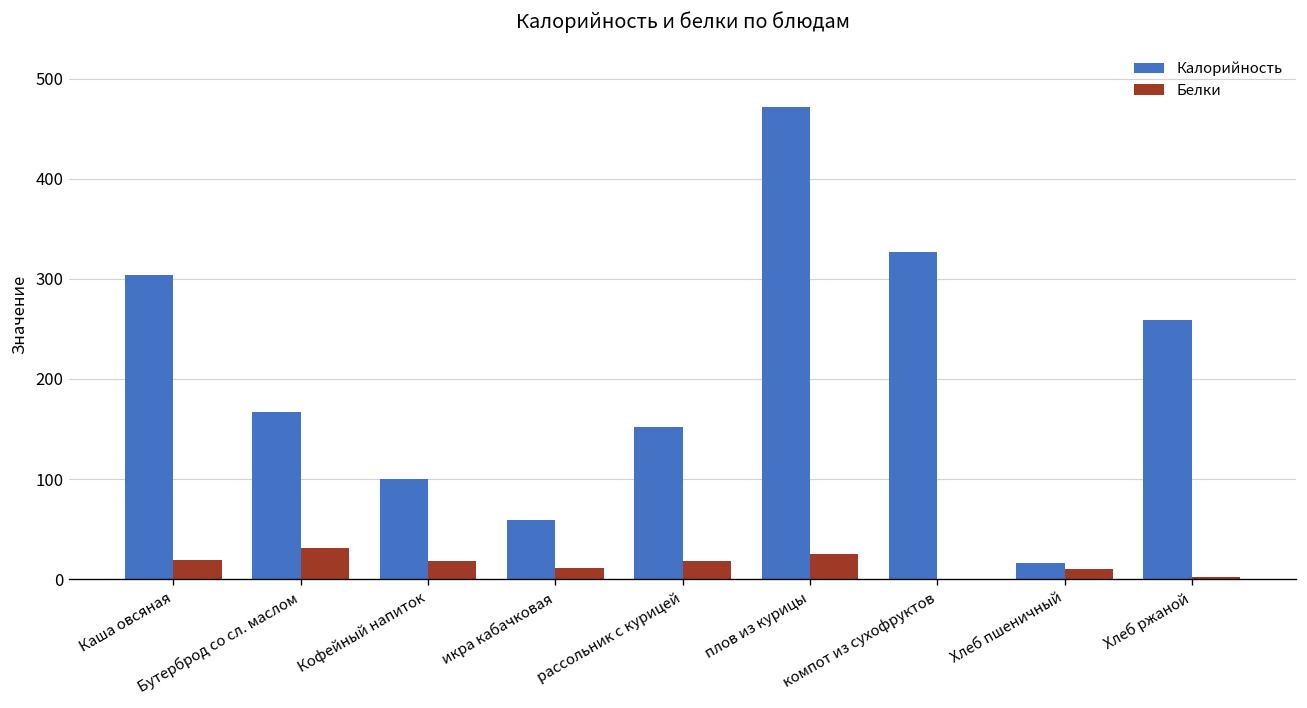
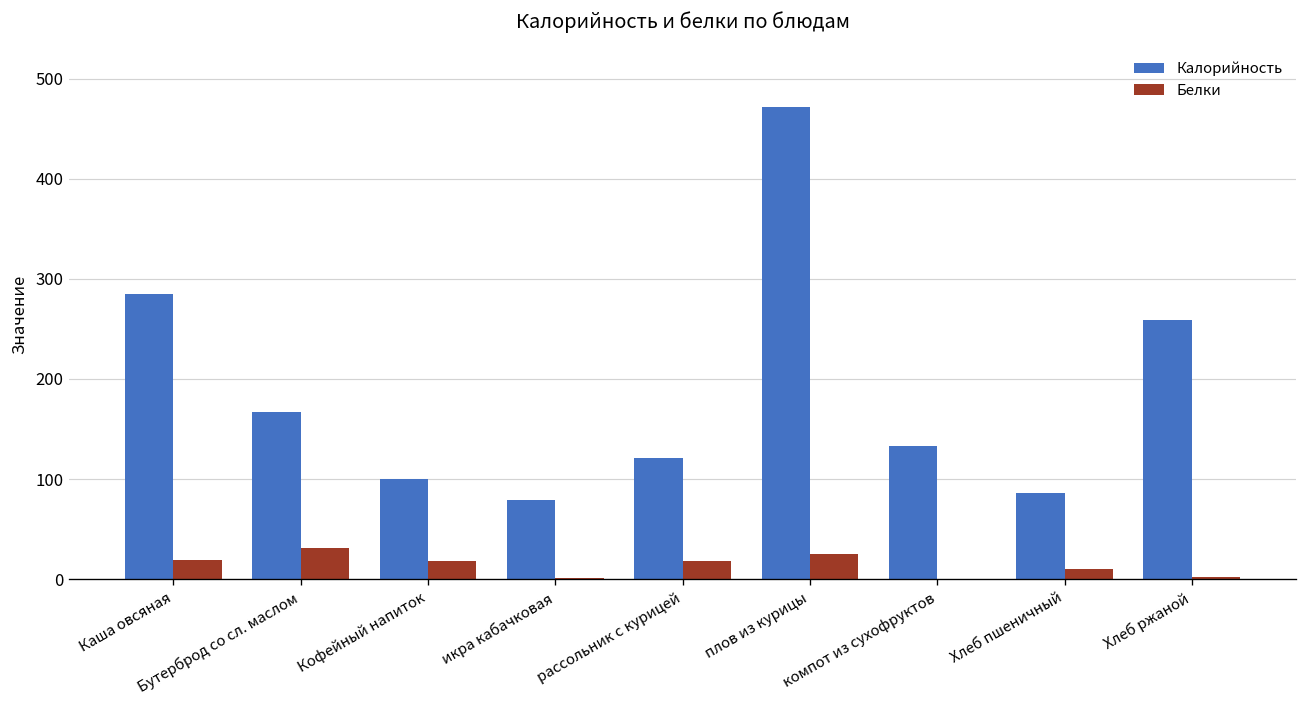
  {
    "Калорийность": {
-     "Каша овсяная": 300,
+     "Каша овсяная": 290,
      "Бутерброд со сл. маслом": 170,
      "Кофейный напиток": 100,
-     "икра кабачковая": 60,
-     "рассольник с курицей": 150,
+     "икра кабачковая": 80,
+     "рассольник с курицей": 120,
      "плов из курицы": 470,
-     "компот из сухофруктов": 330,
-     "Хлеб пшеничный": 20,
+     "компот из сухофруктов": 130,
+     "Хлеб пшеничный": 90,
      "Хлеб ржаной": 260
    },
    "Белки": {
      "Каша овсяная": 20,
      "Бутерброд со сл. маслом": 30,
      "Кофейный напиток": 20,
-     "икра кабачковая": 10,
+     "икра кабачковая": 0,
      "рассольник с курицей": 20,
      "плов из курицы": 30,
      "Хлеб пшеничный": 10
    }
  }
